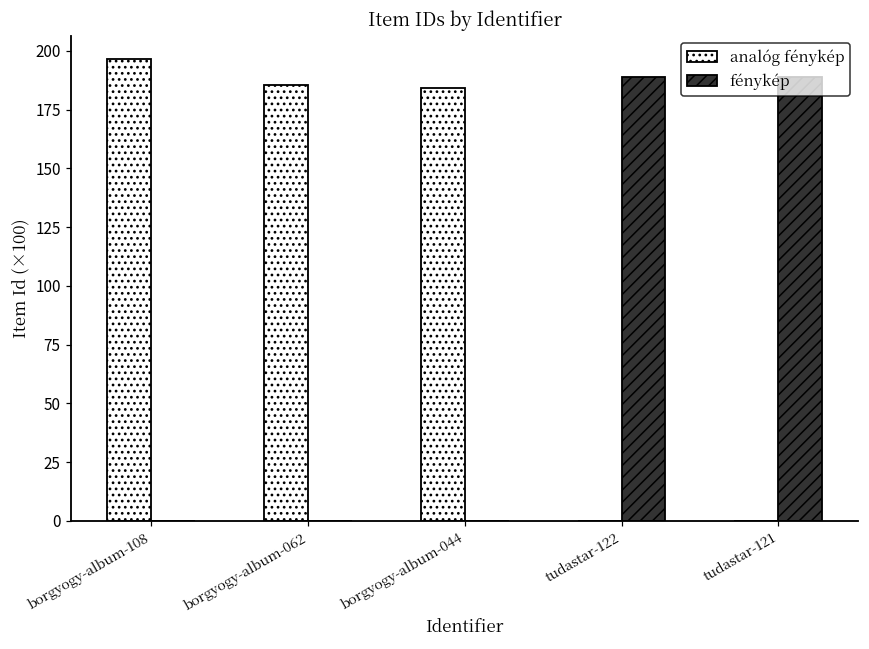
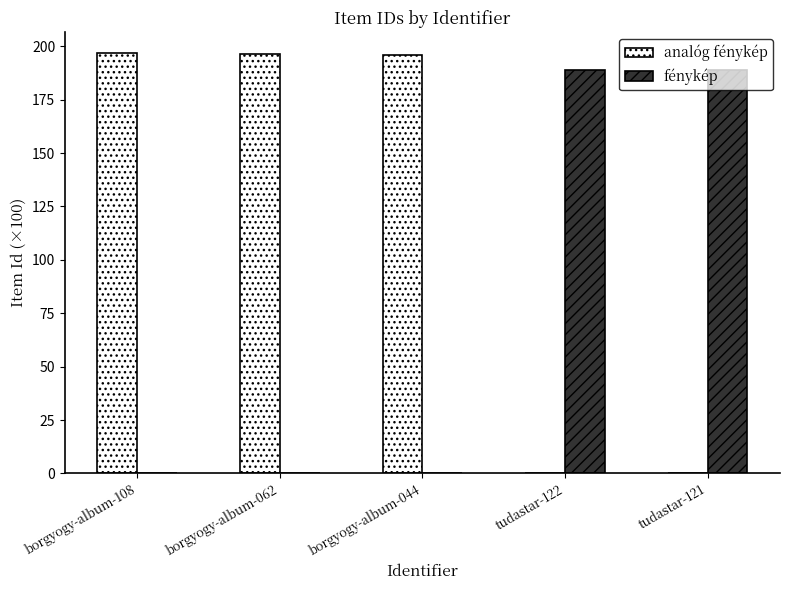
  {
    "analóg fénykép": {
      "borgyogy-album-108": 197,
-     "borgyogy-album-062": 185,
-     "borgyogy-album-044": 184,
+     "borgyogy-album-062": 196,
+     "borgyogy-album-044": 196,
      "tudastar-122": 0,
      "tudastar-121": 0
    },
    "fénykép": {
      "borgyogy-album-108": 0,
      "borgyogy-album-062": 0,
      "borgyogy-album-044": 0,
      "tudastar-122": 189
    }
  }
